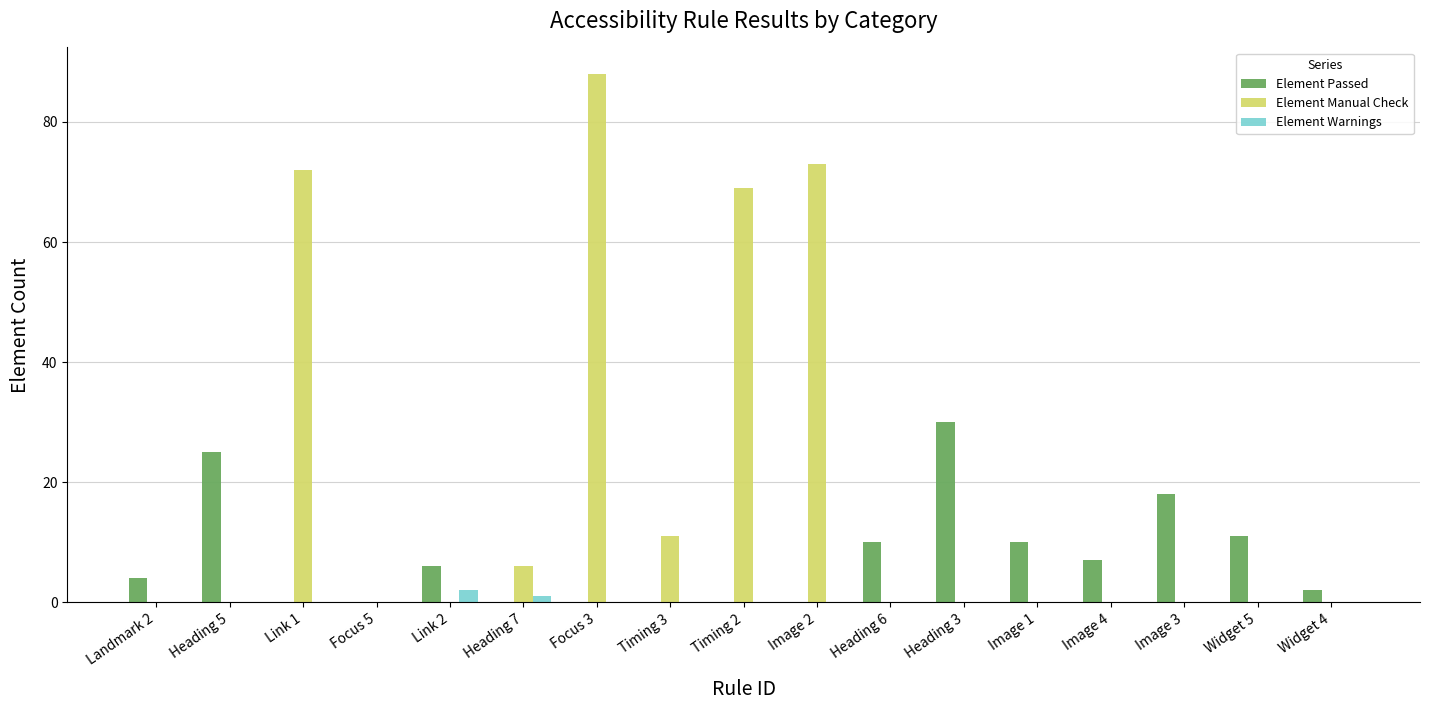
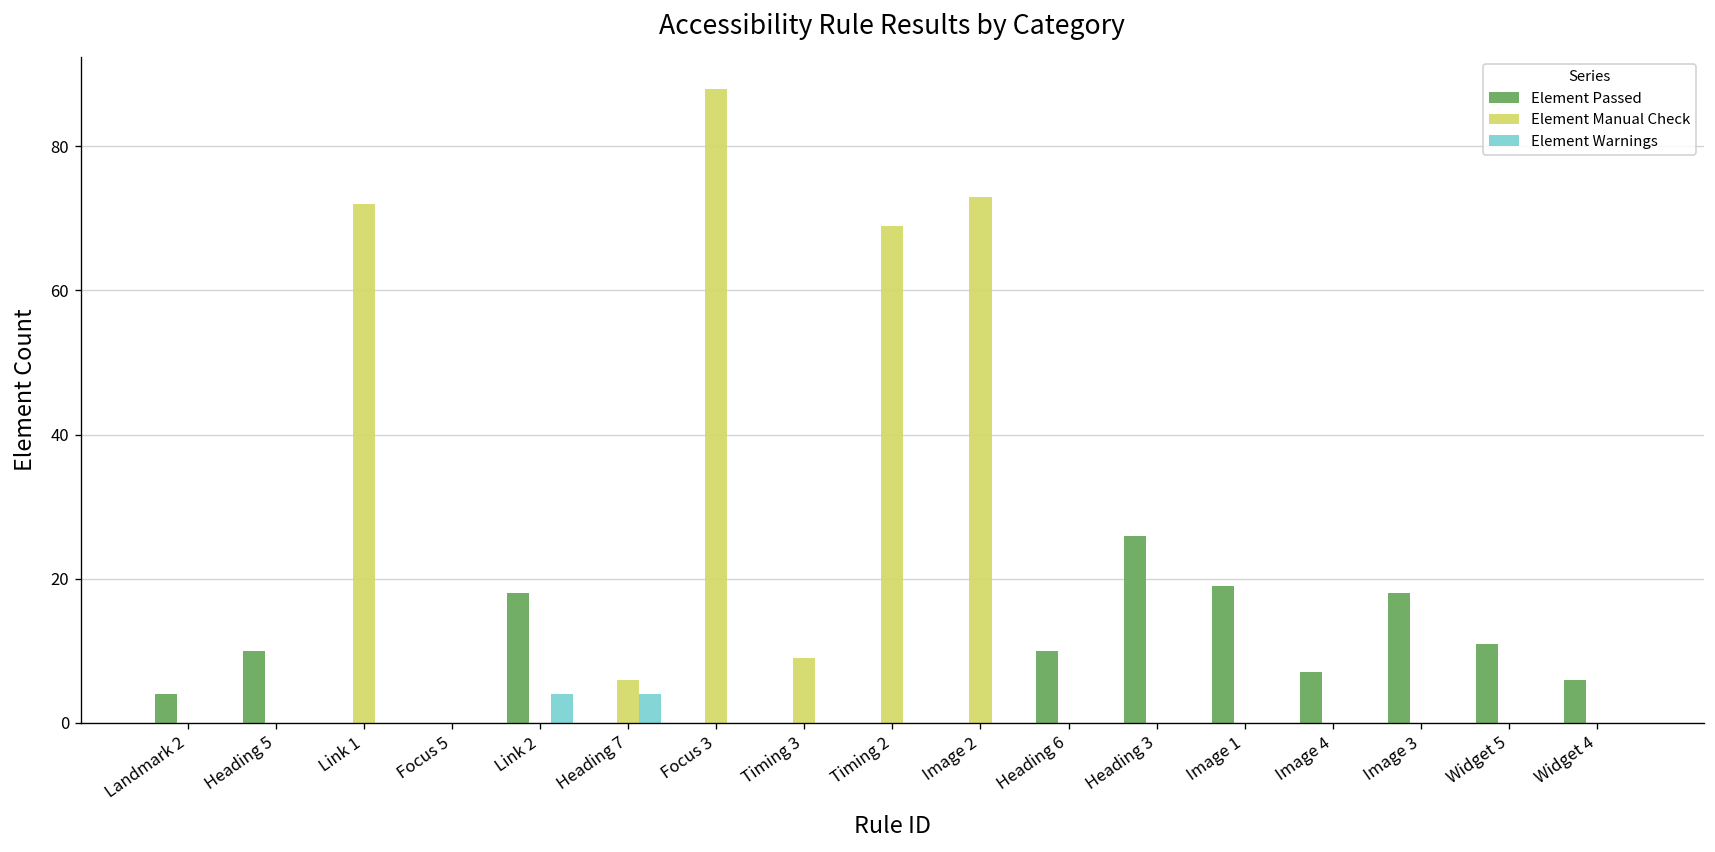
  {
    "Element Passed": {
      "Landmark 2": 4,
-     "Heading 5": 25,
+     "Heading 5": 10,
      "Link 1": 0,
      "Focus 5": 0,
-     "Link 2": 6,
+     "Link 2": 18,
      "Heading 7": 0,
      "Focus 3": 0,
      "Timing 3": 0,
      "Timing 2": 0,
      "Image 2": 0,
      "Heading 6": 10,
-     "Heading 3": 30,
-     "Image 1": 10,
+     "Heading 3": 26,
+     "Image 1": 19,
      "Image 4": 7,
      "Image 3": 18,
      "Widget 5": 11,
-     "Widget 4": 2
+     "Widget 4": 6
    },
    "Element Manual Check": {
      "Landmark 2": 0,
      "Heading 5": 0,
      "Link 1": 72,
      "Focus 5": 0,
      "Link 2": 0,
      "Heading 7": 6,
      "Focus 3": 88,
-     "Timing 3": 11,
+     "Timing 3": 9,
      "Timing 2": 69,
      "Image 2": 73,
      "Heading 6": 0,
      "Heading 3": 0,
      "Image 1": 0,
      "Image 4": 0,
      "Image 3": 0,
      "Widget 5": 0,
      "Widget 4": 0
    },
    "Element Warnings": {
      "Landmark 2": 0,
      "Heading 5": 0,
      "Link 1": 0,
      "Focus 5": 0,
-     "Link 2": 2,
-     "Heading 7": 1,
+     "Link 2": 4,
+     "Heading 7": 4,
      "Focus 3": 0,
      "Timing 3": 0,
      "Timing 2": 0,
      "Image 2": 0,
      "Heading 6": 0,
      "Heading 3": 0,
      "Image 1": 0,
      "Image 4": 0,
      "Image 3": 0,
      "Widget 5": 0,
      "Widget 4": 0
    }
  }
